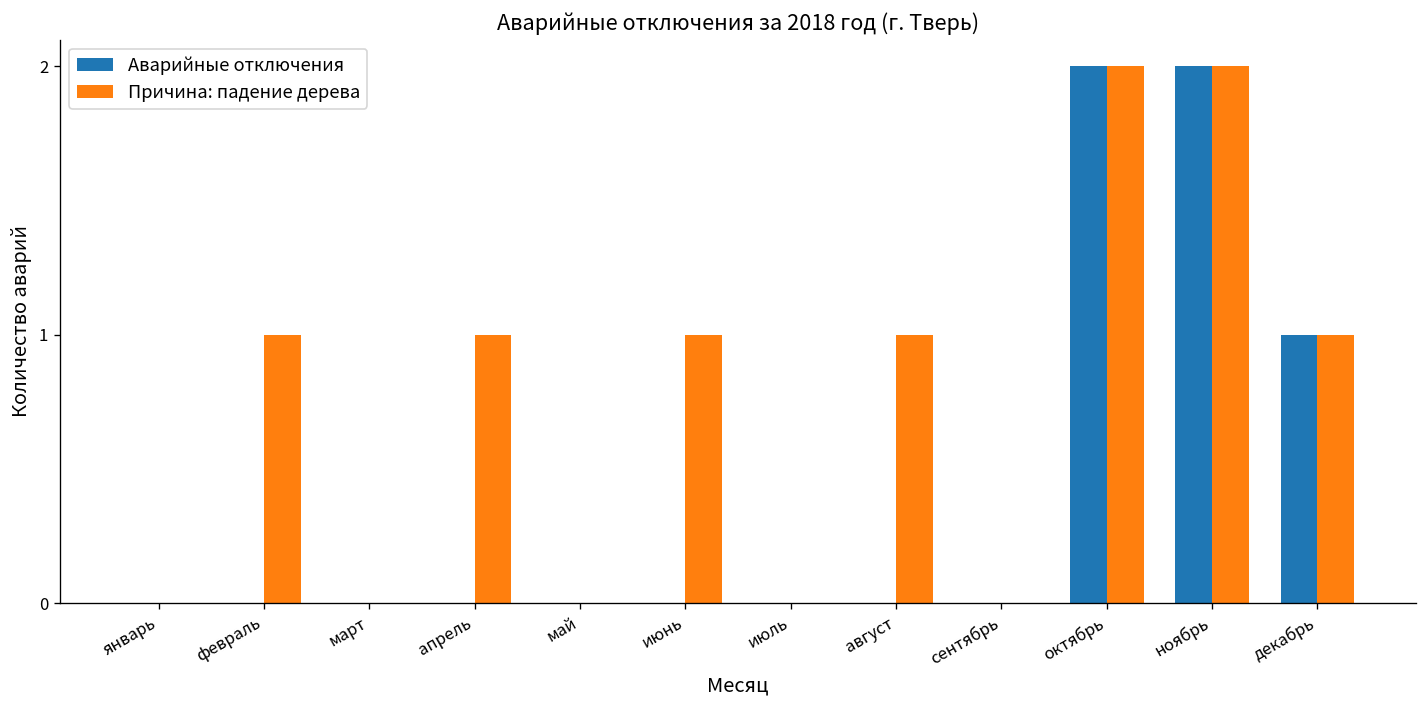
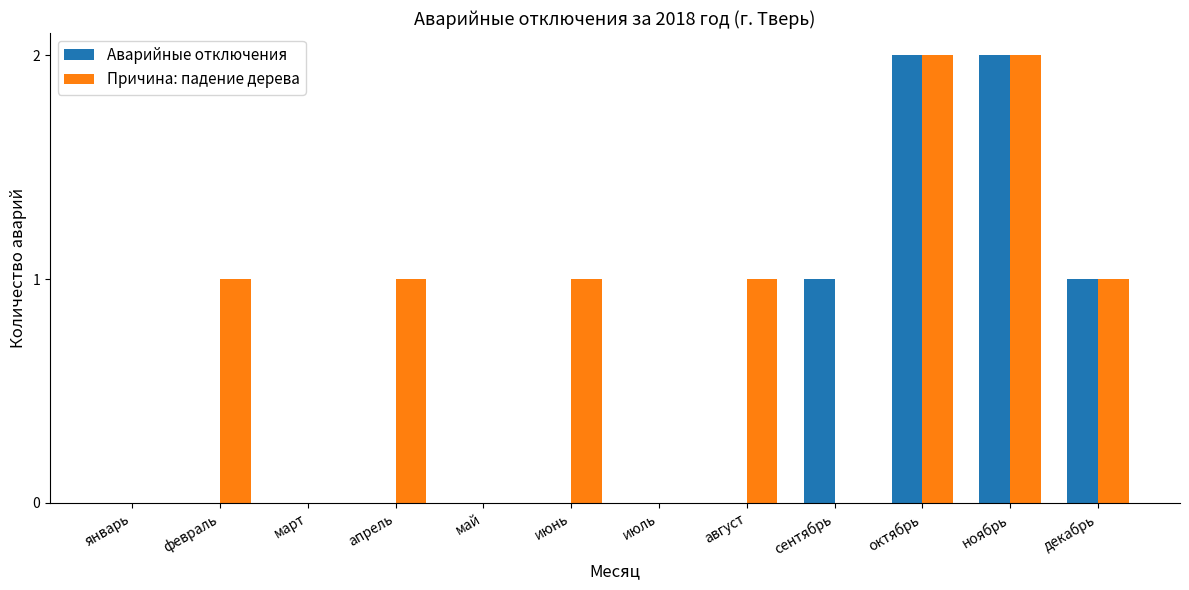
  {
    "Аварийные отключения": {
      "январь": 0,
      "февраль": 0,
      "март": 0,
      "апрель": 0,
      "май": 0,
      "июнь": 0,
      "июль": 0,
      "август": 0,
-     "сентябрь": 0,
+     "сентябрь": 1,
      "октябрь": 2,
      "ноябрь": 2,
      "декабрь": 1
    },
    "Причина: падение дерева": {
      "январь": 0,
      "февраль": 1,
      "март": 0,
      "апрель": 1,
      "май": 0,
      "июнь": 1,
      "июль": 0,
      "август": 1,
      "сентябрь": 0,
      "октябрь": 2,
      "ноябрь": 2,
      "декабрь": 1
    }
  }
